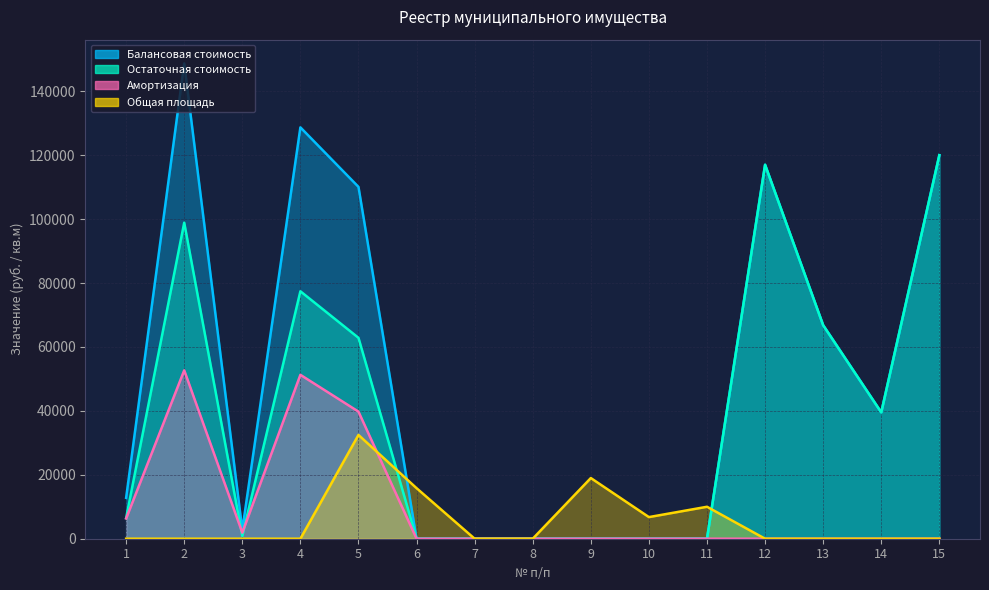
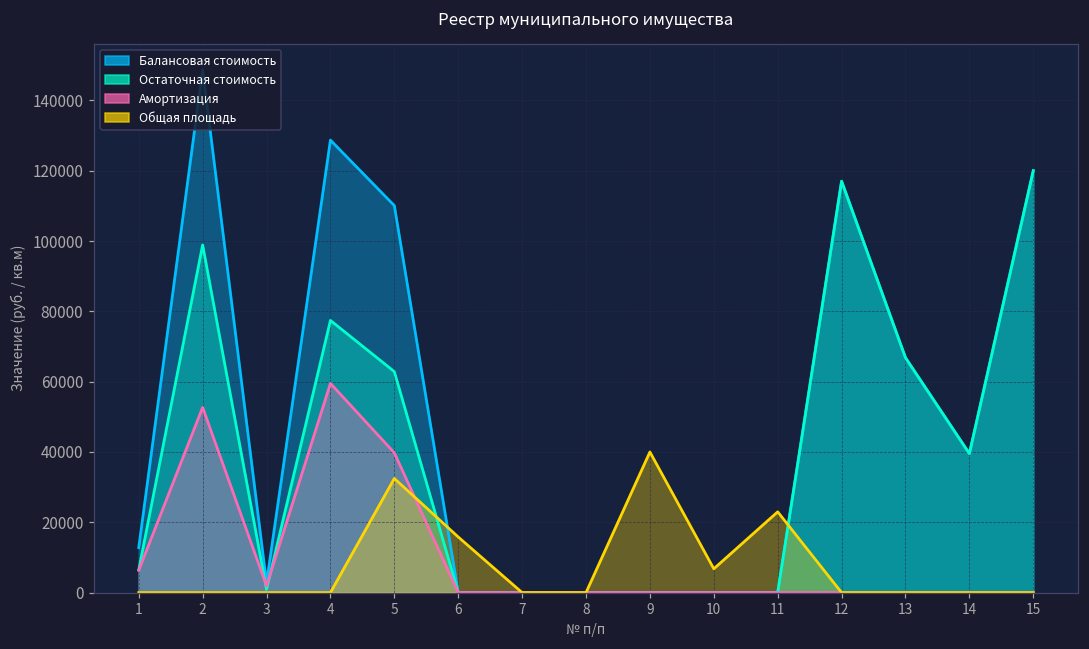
  {
    "Амортизация": {
      "2": 53000,
      "3": 2000,
-     "4": 51000,
+     "4": 60000,
      "5": 40000
    },
    "Общая площадь": {
      "1": 0,
      "2": 0,
      "3": 0,
      "4": 0,
      "5": 32000,
      "6": 16000,
-     "9": 19000,
+     "9": 40000,
      "10": 7000,
-     "11": 10000
+     "11": 23000
    }
  }
